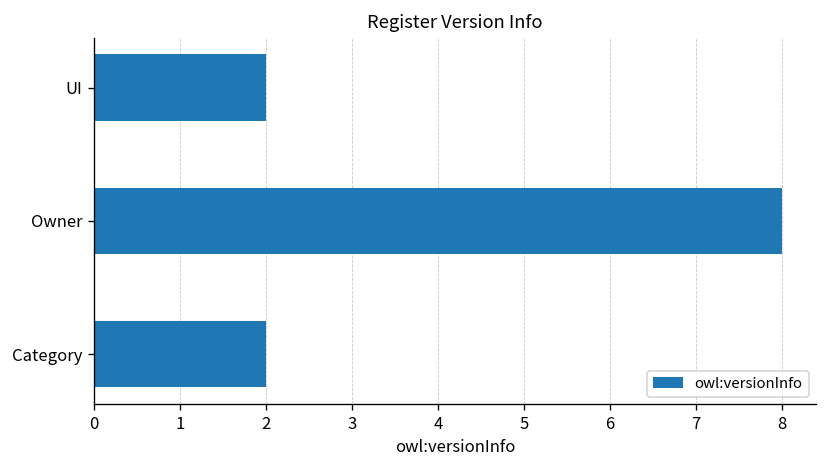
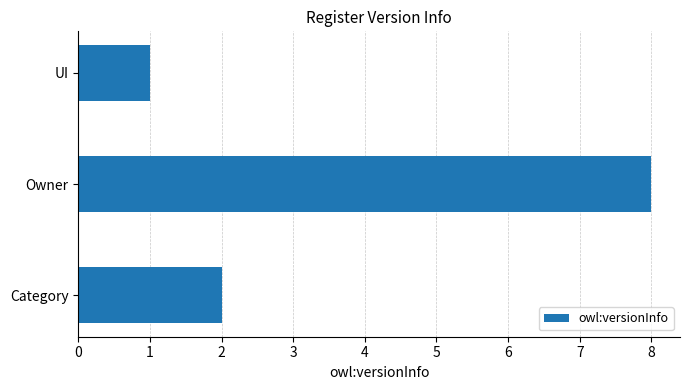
  {
-   "UI": 2,
+   "UI": 1,
    "Owner": 8,
    "Category": 2
  }
